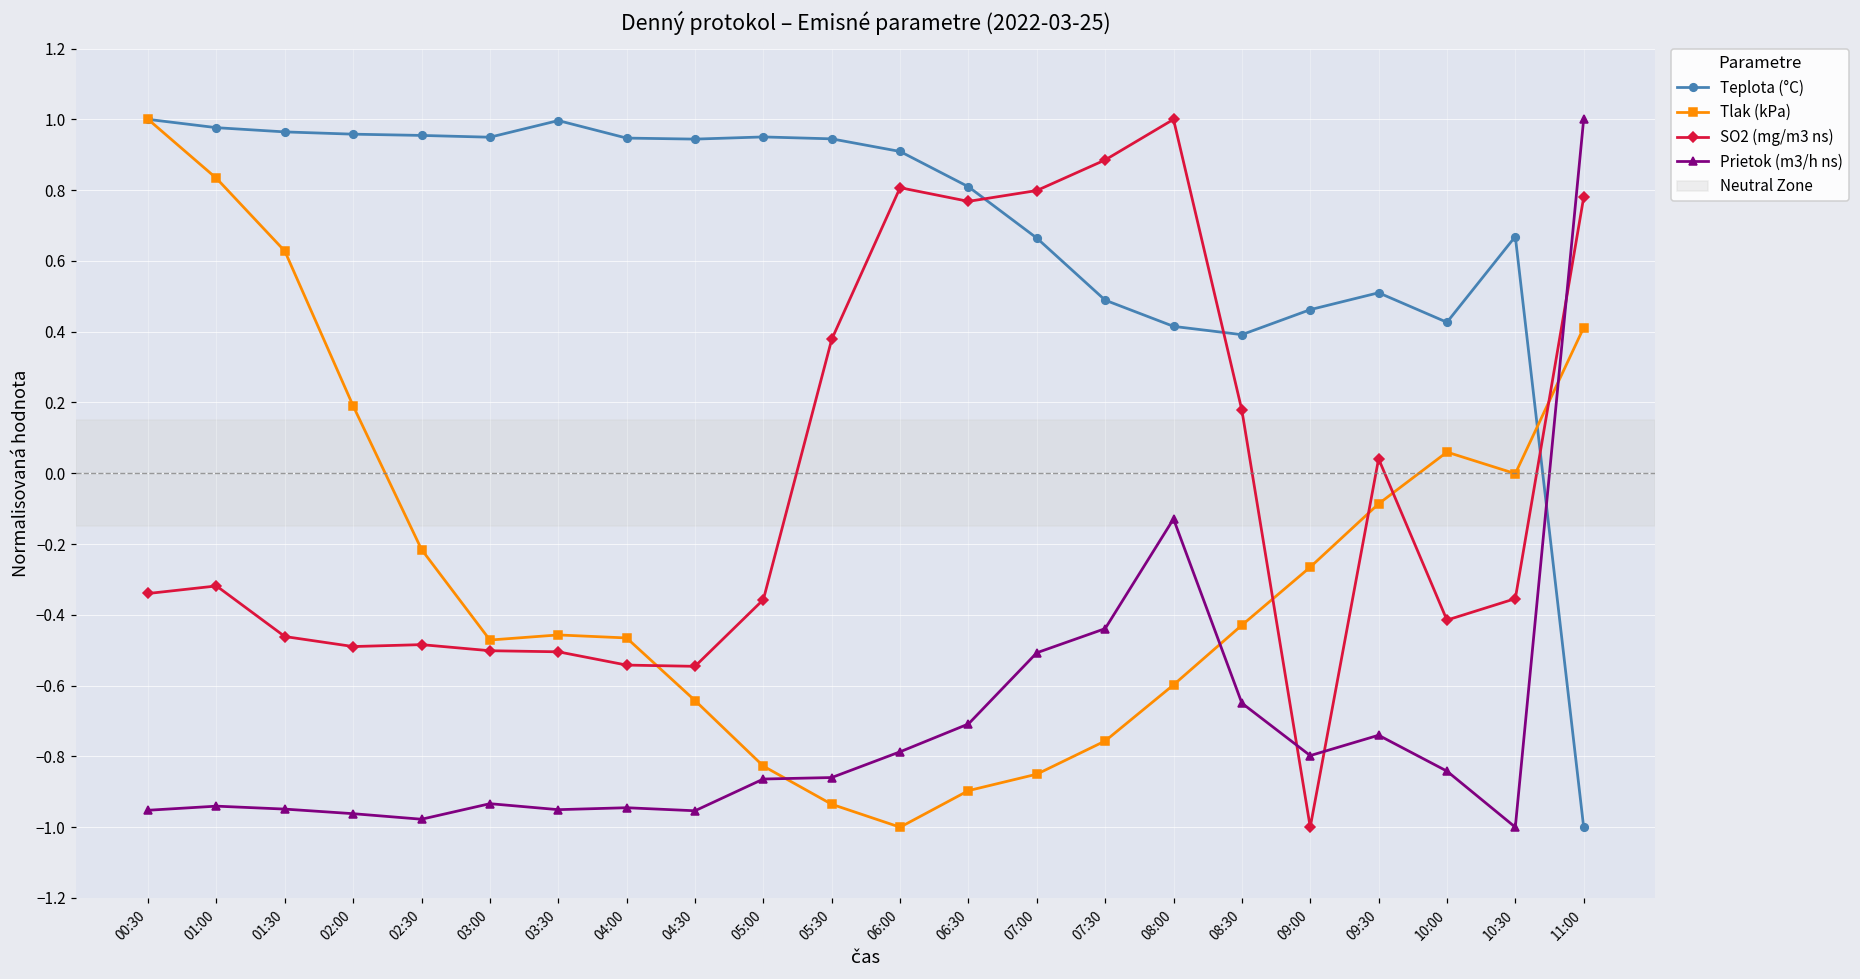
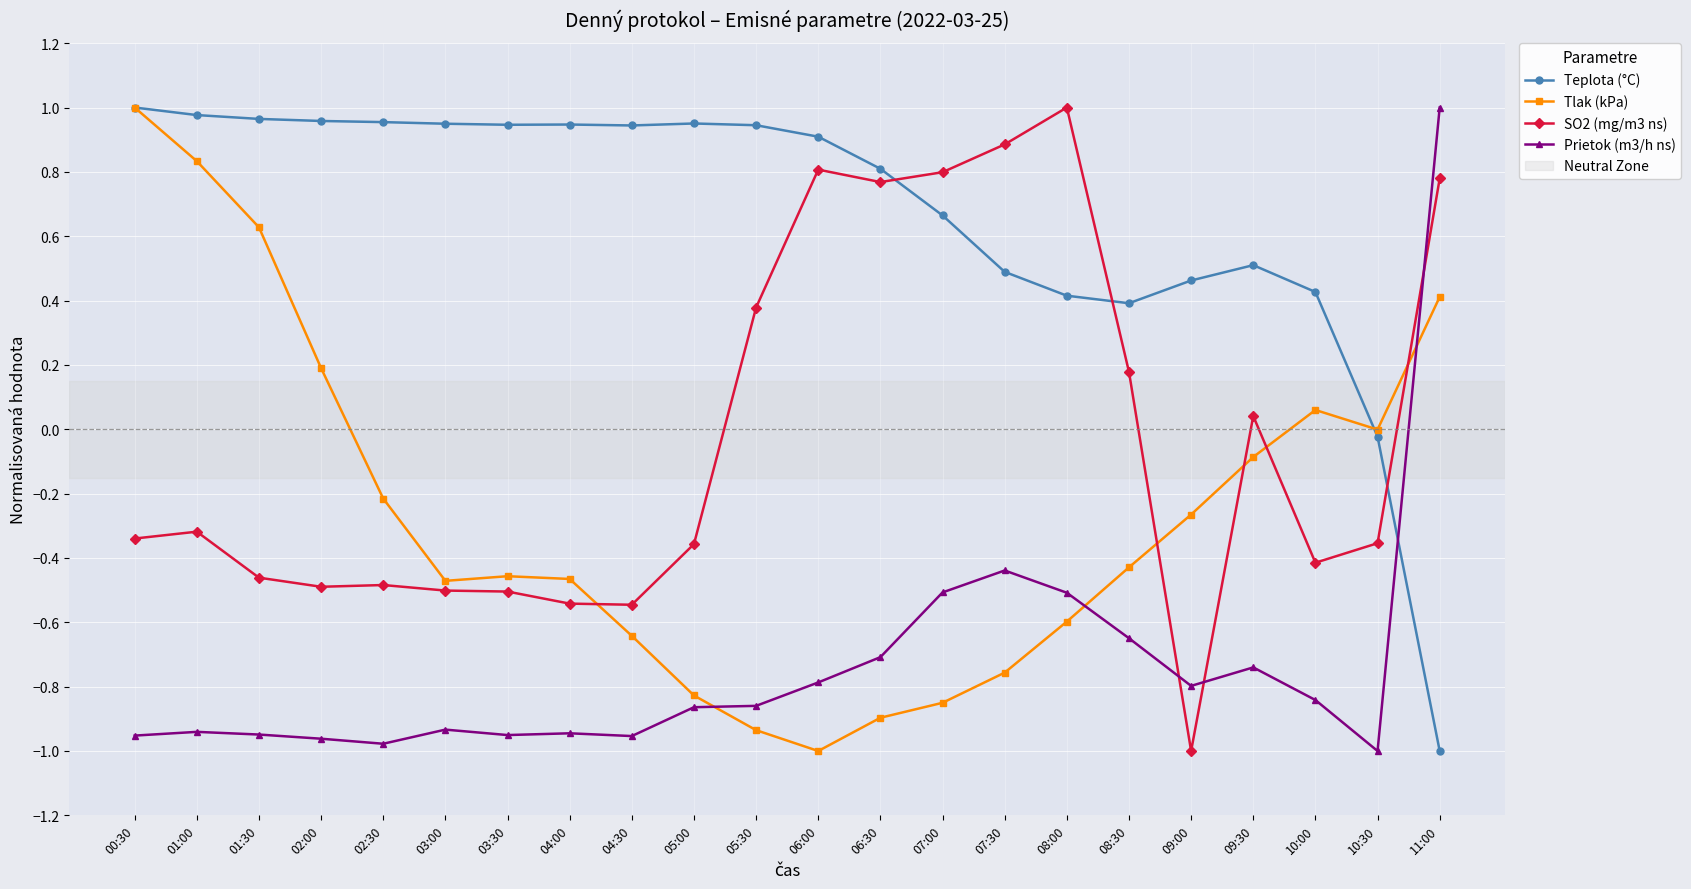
  {
    "Teplota (°C)": {
      "01:00": 0.98,
      "01:30": 0.96,
      "02:00": 0.96,
      "02:30": 0.95,
      "03:00": 0.95,
-     "03:30": 1.00,
+     "03:30": 0.95,
      "04:00": 0.95,
      "04:30": 0.94,
      "05:00": 0.95,
      "05:30": 0.94,
      "06:00": 0.91,
      "06:30": 0.81,
      "07:00": 0.66,
      "07:30": 0.49,
      "08:00": 0.42,
      "08:30": 0.39,
      "09:00": 0.46,
      "09:30": 0.51,
      "10:00": 0.43,
-     "10:30": 0.67,
+     "10:30": -0.02,
      "11:00": -1.00
    },
    "Tlak (kPa)": {
      "01:00": 0.83,
      "01:30": 0.63,
      "02:00": 0.19,
      "02:30": -0.22,
      "03:00": -0.47,
      "03:30": -0.46,
      "04:00": -0.47,
      "04:30": -0.64,
      "05:00": -0.83,
      "05:30": -0.94,
      "06:00": -1.00,
      "06:30": -0.90,
      "07:00": -0.85,
      "07:30": -0.76,
      "08:00": -0.60,
      "08:30": -0.43,
      "09:00": -0.27,
      "09:30": -0.09,
      "10:00": 0.06,
      "10:30": 0.00,
      "11:00": 0.41
    },
    "SO2 (mg/m3 ns)": {
      "00:30": -0.34,
      "01:00": -0.32,
      "01:30": -0.46,
      "02:00": -0.49,
      "02:30": -0.48,
      "03:00": -0.50,
      "03:30": -0.50,
      "04:00": -0.54,
      "04:30": -0.55,
      "05:00": -0.36,
      "05:30": 0.38,
      "06:00": 0.81,
      "06:30": 0.77,
      "07:00": 0.80,
      "07:30": 0.89,
      "08:00": 1.00,
      "08:30": 0.18,
      "09:00": -1.00,
      "09:30": 0.04,
      "10:00": -0.41,
      "10:30": -0.35,
      "11:00": 0.78
    },
    "Prietok (m3/h ns)": {
      "00:30": -0.95,
      "01:00": -0.94,
      "01:30": -0.95,
      "02:00": -0.96,
      "02:30": -0.98,
      "03:00": -0.93,
      "03:30": -0.95,
      "04:00": -0.94,
      "04:30": -0.95,
      "05:00": -0.86,
      "05:30": -0.86,
      "06:00": -0.79,
      "06:30": -0.71,
      "07:00": -0.51,
      "07:30": -0.44,
-     "08:00": -0.13,
+     "08:00": -0.51,
      "08:30": -0.65,
      "09:00": -0.80,
      "09:30": -0.74,
      "10:00": -0.84,
      "10:30": -1.00,
      "11:00": 1.00
    }
  }
